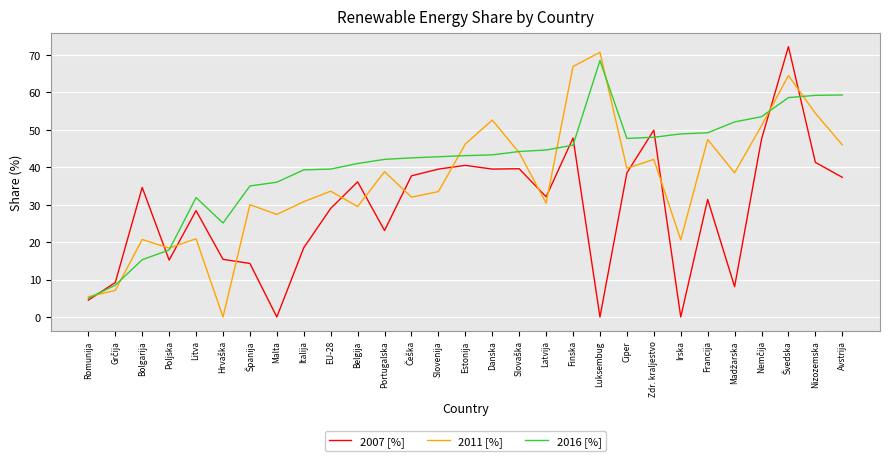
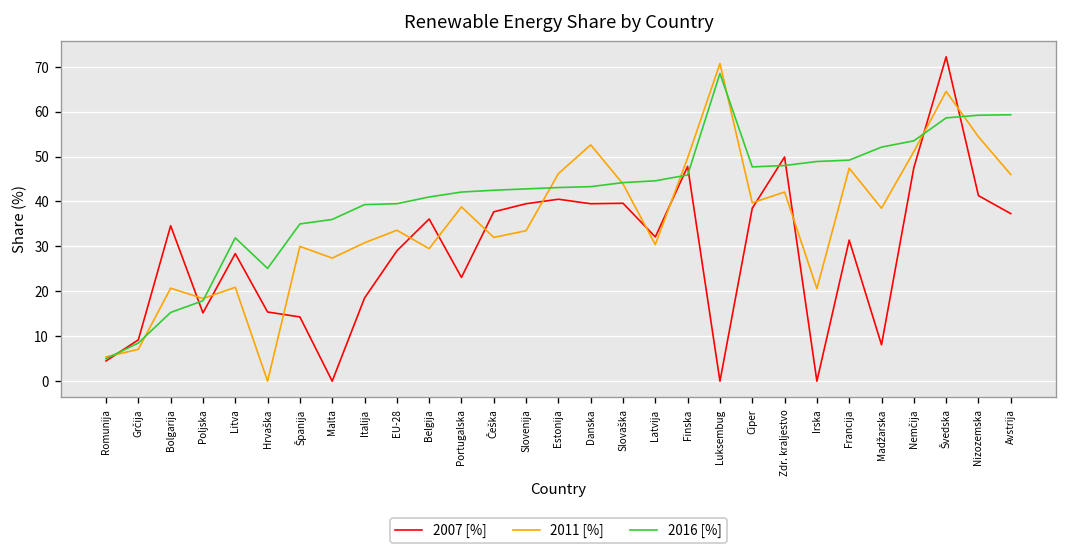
  {
    "2007 [%]": {
      "Grčija": 9,
      "Bolgarija": 35,
      "Poljska": 15,
      "Litva": 28,
      "Hrvaška": 15,
      "Španija": 14,
      "Malta": 0,
      "Italija": 19,
      "EU-28": 29,
      "Belgija": 36,
      "Portugalska": 23,
      "Češka": 38,
      "Slovenija": 40,
      "Estonija": 41,
      "Danska": 40,
      "Slovaška": 40,
      "Latvija": 32,
      "Finska": 48,
      "Luksembug": 0,
      "Ciper": 39,
      "Zdr. kraljestvo": 50,
      "Irska": 0,
      "Francija": 31,
      "Madžarska": 8,
      "Nemčija": 48,
      "Švedska": 72,
      "Nizozemska": 41,
      "Avstrija": 37
    },
    "2011 [%]": {
      "Grčija": 7,
      "Bolgarija": 21,
      "Litva": 21,
      "Hrvaška": 0,
      "Španija": 30,
      "Malta": 27,
      "Italija": 31,
      "EU-28": 34,
      "Belgija": 30,
      "Portugalska": 39,
      "Češka": 32,
      "Slovenija": 34,
      "Estonija": 46,
      "Danska": 53,
      "Latvija": 30,
-     "Finska": 67,
+     "Finska": 50,
      "Luksembug": 71,
      "Ciper": 40,
      "Zdr. kraljestvo": 42,
      "Irska": 21,
      "Francija": 47,
      "Madžarska": 39,
      "Nemčija": 51,
      "Švedska": 65,
      "Nizozemska": 54,
      "Avstrija": 46
    },
    "2016 [%]": {
      "Grčija": 9,
      "Bolgarija": 15,
      "Litva": 32,
      "Hrvaška": 25,
      "Španija": 35,
      "Malta": 36,
      "Italija": 39,
      "EU-28": 40,
      "Belgija": 41,
      "Portugalska": 42,
      "Češka": 43,
      "Slovenija": 43,
      "Estonija": 43,
      "Danska": 43,
      "Latvija": 45,
      "Finska": 46,
      "Luksembug": 69,
      "Ciper": 48,
      "Zdr. kraljestvo": 48,
      "Irska": 49,
      "Francija": 49,
      "Madžarska": 52,
      "Nemčija": 54,
      "Švedska": 59,
      "Nizozemska": 59,
      "Avstrija": 59
    }
  }
